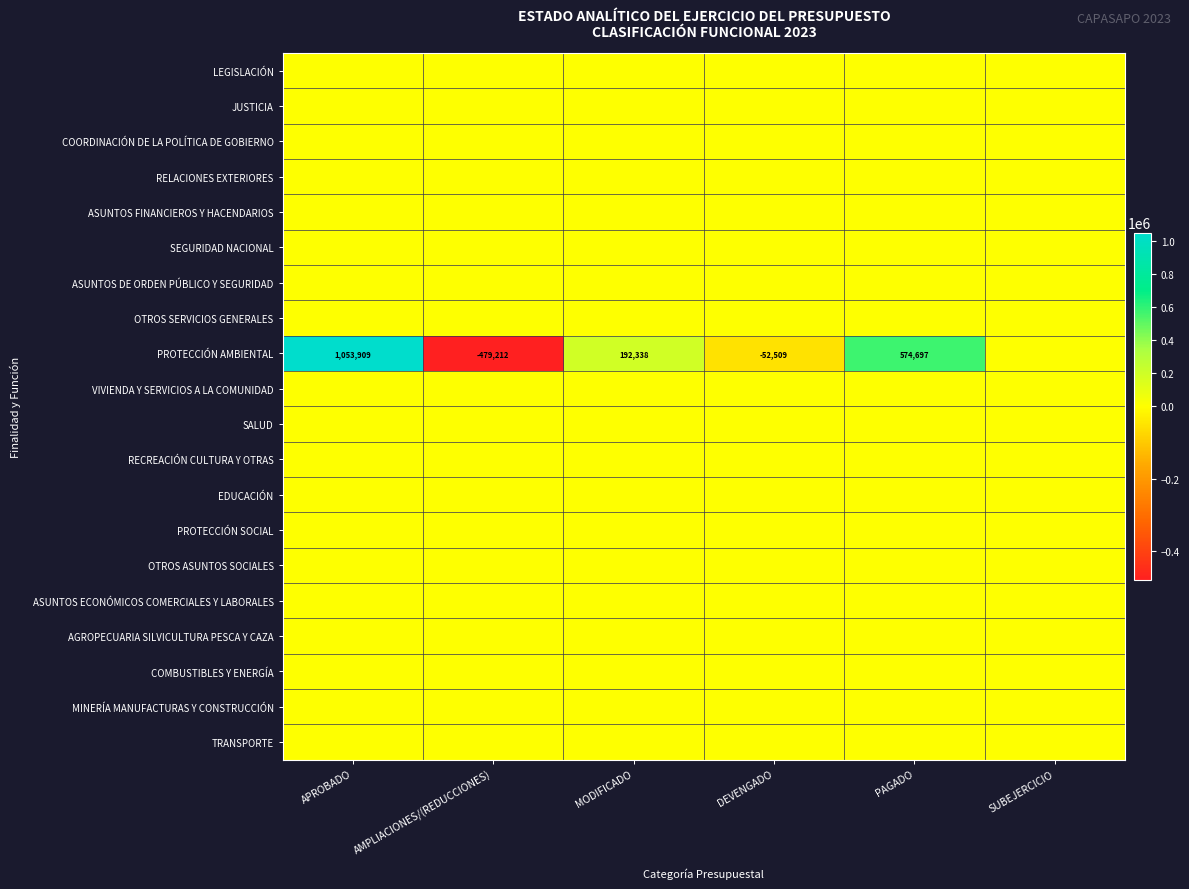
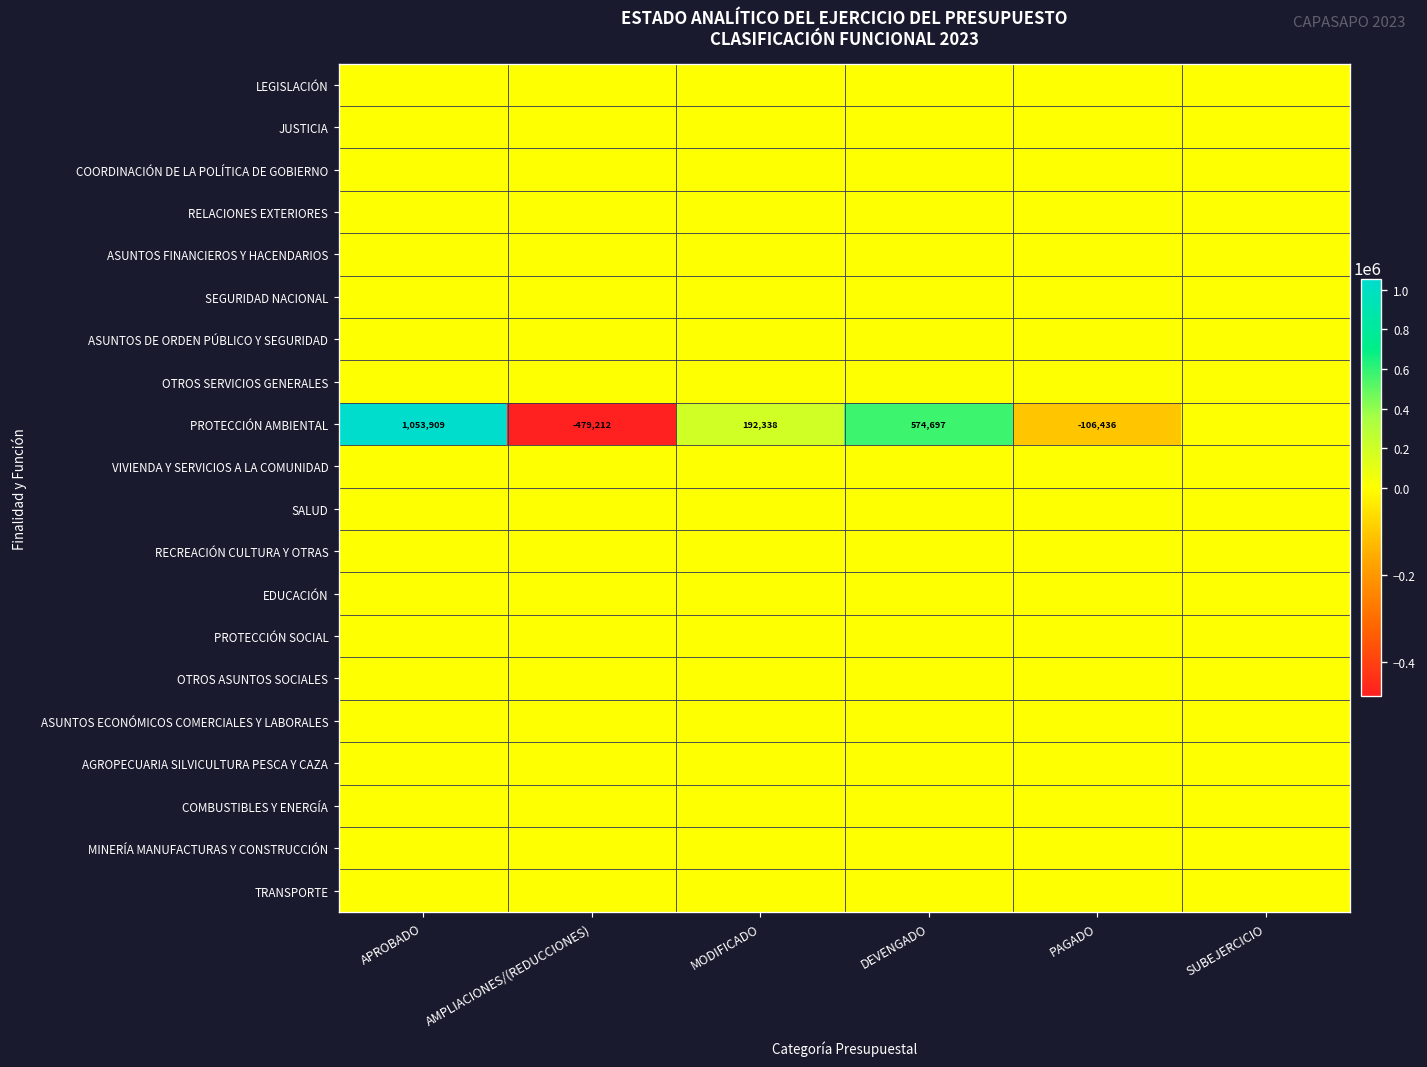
  {
    "PROTECCIÓN AMBIENTAL": {
      "APROBADO": "1,053,909",
      "AMPLIACIONES/(REDUCCIONES)": "-479,212",
      "MODIFICADO": "192,338",
-     "DEVENGADO": "-52,509",
-     "PAGADO": "574,697"
+     "DEVENGADO": "574,697",
+     "PAGADO": "-106,436"
    }
  }
